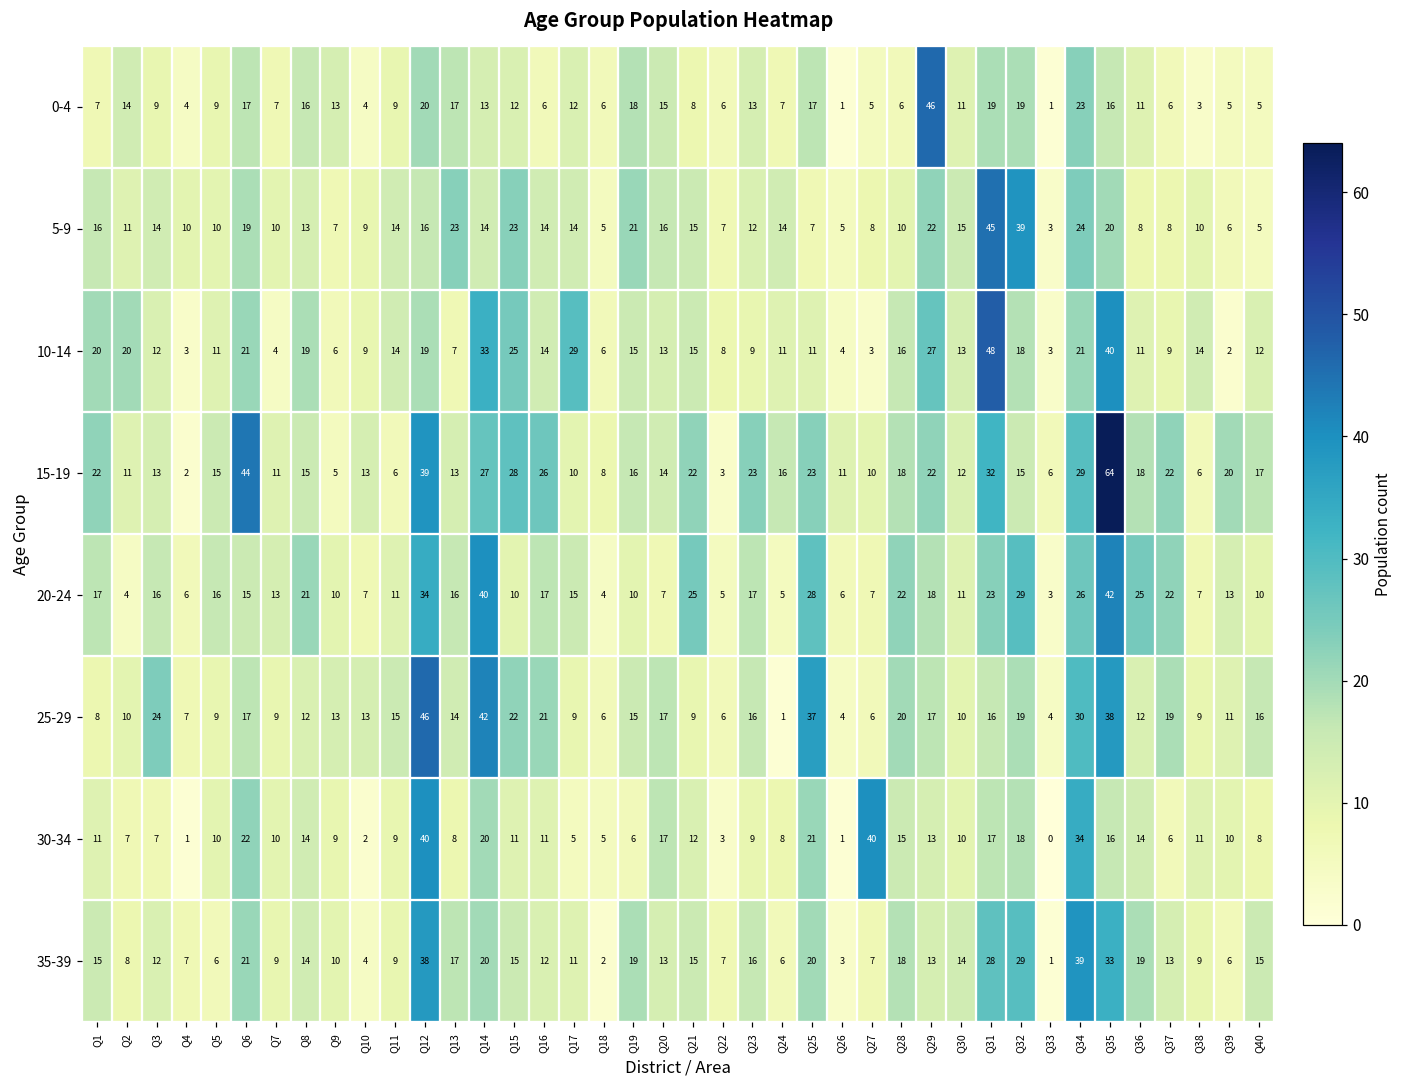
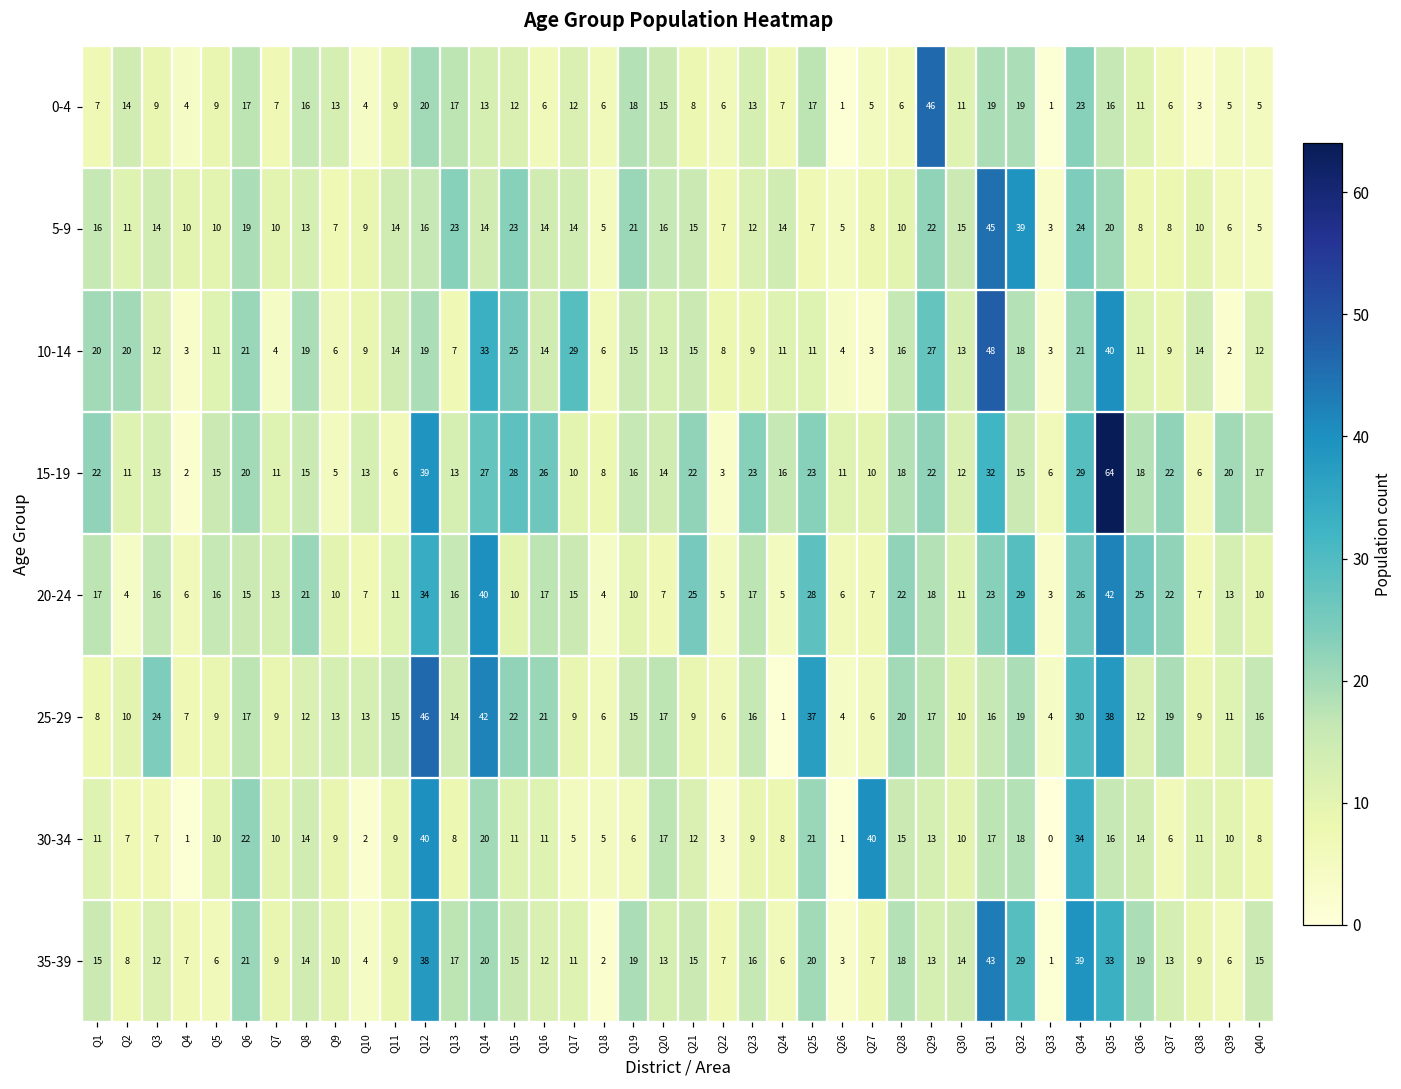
  {
    "15-19": {
      "Q1": 22,
      "Q2": 11,
      "Q3": 13,
      "Q4": 2,
      "Q5": 15,
-     "Q6": 44,
+     "Q6": 20,
      "Q7": 11,
      "Q8": 15,
      "Q9": 5,
      "Q10": 13,
      "Q11": 6,
      "Q12": 39,
      "Q13": 13,
      "Q14": 27,
      "Q15": 28,
      "Q16": 26,
      "Q17": 10,
      "Q18": 8,
      "Q19": 16,
      "Q20": 14,
      "Q21": 22,
      "Q22": 3,
      "Q23": 23,
      "Q24": 16,
      "Q25": 23,
      "Q26": 11,
      "Q27": 10,
      "Q28": 18,
      "Q29": 22,
      "Q30": 12,
      "Q31": 32,
      "Q32": 15,
      "Q33": 6,
      "Q34": 29,
      "Q35": 64,
      "Q36": 18,
      "Q37": 22,
      "Q38": 6,
      "Q39": 20,
      "Q40": 17
    },
    "35-39": {
      "Q1": 15,
      "Q2": 8,
      "Q3": 12,
      "Q4": 7,
      "Q5": 6,
      "Q6": 21,
      "Q7": 9,
      "Q8": 14,
      "Q9": 10,
      "Q10": 4,
      "Q11": 9,
      "Q12": 38,
      "Q13": 17,
      "Q14": 20,
      "Q15": 15,
      "Q16": 12,
      "Q17": 11,
      "Q18": 2,
      "Q19": 19,
      "Q20": 13,
      "Q21": 15,
      "Q22": 7,
      "Q23": 16,
      "Q24": 6,
      "Q25": 20,
      "Q26": 3,
      "Q27": 7,
      "Q28": 18,
      "Q29": 13,
      "Q30": 14,
-     "Q31": 28,
+     "Q31": 43,
      "Q32": 29,
      "Q33": 1,
      "Q34": 39,
      "Q35": 33,
      "Q36": 19,
      "Q37": 13,
      "Q38": 9,
      "Q39": 6,
      "Q40": 15
    }
  }
